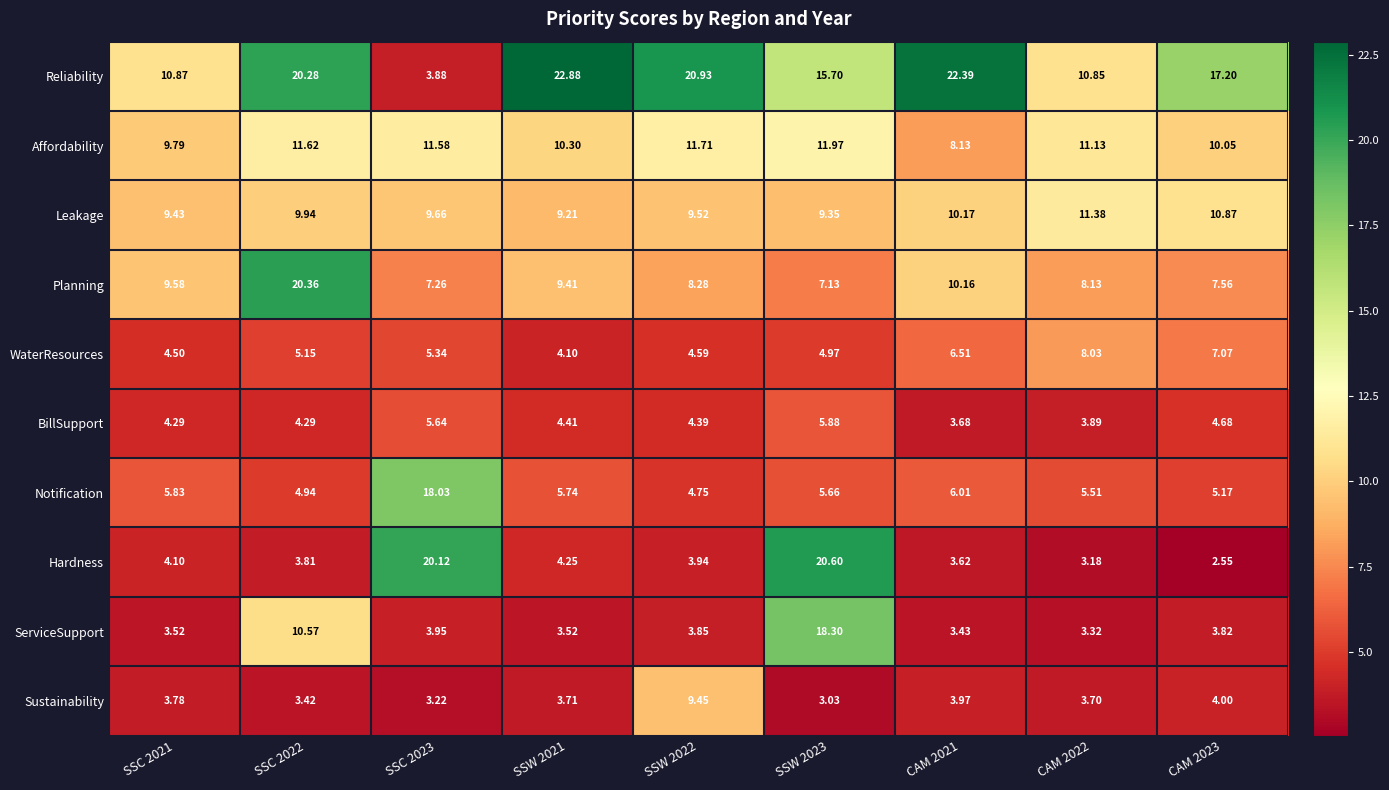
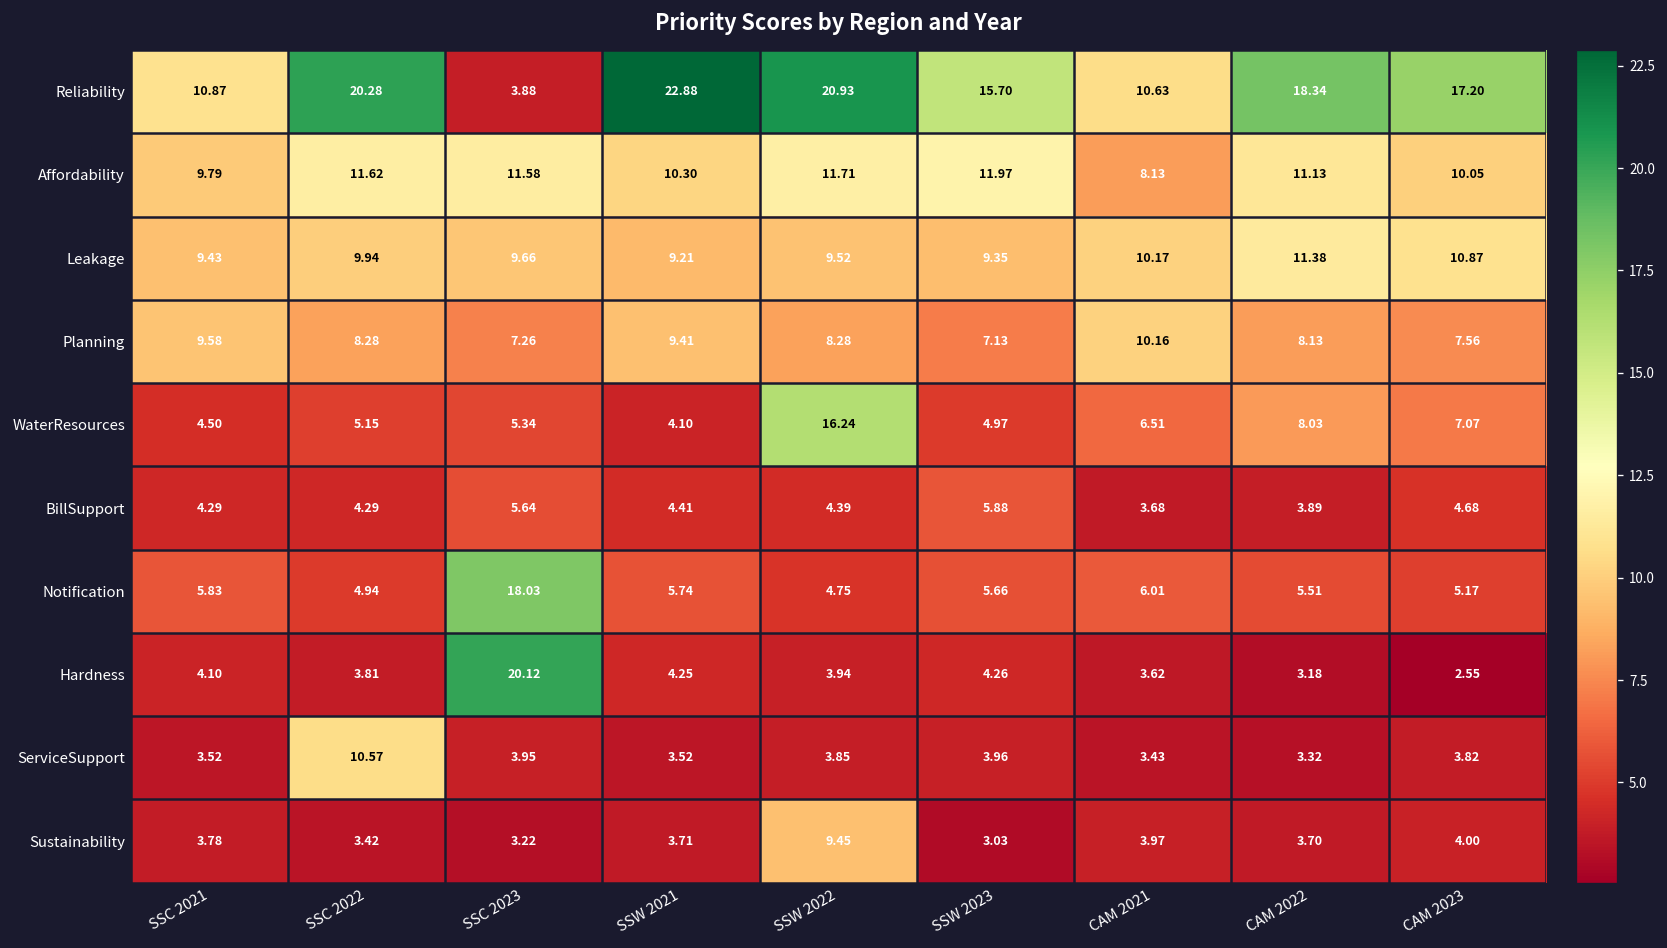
  {
    "Reliability": {
      "SSC 2021": 10.87,
      "SSC 2022": 20.28,
      "SSC 2023": 3.88,
      "SSW 2021": 22.88,
      "SSW 2022": 20.93,
      "SSW 2023": 15.70,
-     "CAM 2021": 22.39,
-     "CAM 2022": 10.85,
+     "CAM 2021": 10.63,
+     "CAM 2022": 18.34,
      "CAM 2023": 17.20
    },
    "Affordability": {
      "SSC 2021": 9.79,
      "SSC 2022": 11.62,
      "SSC 2023": 11.58,
      "SSW 2021": 10.30,
      "SSW 2022": 11.71,
      "SSW 2023": 11.97,
      "CAM 2021": 8.13,
      "CAM 2022": 11.13,
      "CAM 2023": 10.05
    },
    "Leakage": {
      "SSC 2021": 9.43,
      "SSC 2022": 9.94,
      "SSC 2023": 9.66,
      "SSW 2021": 9.21,
      "SSW 2022": 9.52,
      "SSW 2023": 9.35,
      "CAM 2021": 10.17,
      "CAM 2022": 11.38,
      "CAM 2023": 10.87
    },
    "Planning": {
      "SSC 2021": 9.58,
-     "SSC 2022": 20.36,
+     "SSC 2022": 8.28,
      "SSC 2023": 7.26,
      "SSW 2021": 9.41,
      "SSW 2022": 8.28,
      "SSW 2023": 7.13,
      "CAM 2021": 10.16,
      "CAM 2022": 8.13,
      "CAM 2023": 7.56
    },
    "WaterResources": {
      "SSC 2021": 4.50,
      "SSC 2022": 5.15,
      "SSC 2023": 5.34,
      "SSW 2021": 4.10,
-     "SSW 2022": 4.59,
+     "SSW 2022": 16.24,
      "SSW 2023": 4.97,
      "CAM 2021": 6.51,
      "CAM 2022": 8.03,
      "CAM 2023": 7.07
    },
    "BillSupport": {
      "SSC 2021": 4.29,
      "SSC 2022": 4.29,
      "SSC 2023": 5.64,
      "SSW 2021": 4.41,
      "SSW 2022": 4.39,
      "SSW 2023": 5.88,
      "CAM 2021": 3.68,
      "CAM 2022": 3.89,
      "CAM 2023": 4.68
    },
    "Notification": {
      "SSC 2021": 5.83,
      "SSC 2022": 4.94,
      "SSC 2023": 18.03,
      "SSW 2021": 5.74,
      "SSW 2022": 4.75,
      "SSW 2023": 5.66,
      "CAM 2021": 6.01,
      "CAM 2022": 5.51,
      "CAM 2023": 5.17
    },
    "Hardness": {
      "SSC 2021": 4.10,
      "SSC 2022": 3.81,
      "SSC 2023": 20.12,
      "SSW 2021": 4.25,
      "SSW 2022": 3.94,
-     "SSW 2023": 20.60,
+     "SSW 2023": 4.26,
      "CAM 2021": 3.62,
      "CAM 2022": 3.18,
      "CAM 2023": 2.55
    },
    "ServiceSupport": {
      "SSC 2021": 3.52,
      "SSC 2022": 10.57,
      "SSC 2023": 3.95,
      "SSW 2021": 3.52,
      "SSW 2022": 3.85,
-     "SSW 2023": 18.30,
+     "SSW 2023": 3.96,
      "CAM 2021": 3.43,
      "CAM 2022": 3.32,
      "CAM 2023": 3.82
    },
    "Sustainability": {
      "SSC 2021": 3.78,
      "SSC 2022": 3.42,
      "SSC 2023": 3.22,
      "SSW 2021": 3.71,
      "SSW 2022": 9.45,
      "SSW 2023": 3.03,
      "CAM 2021": 3.97,
      "CAM 2022": 3.70,
      "CAM 2023": 4.00
    }
  }
